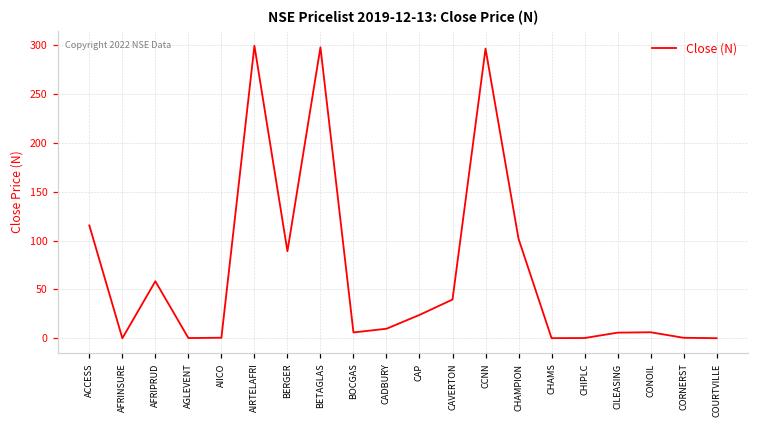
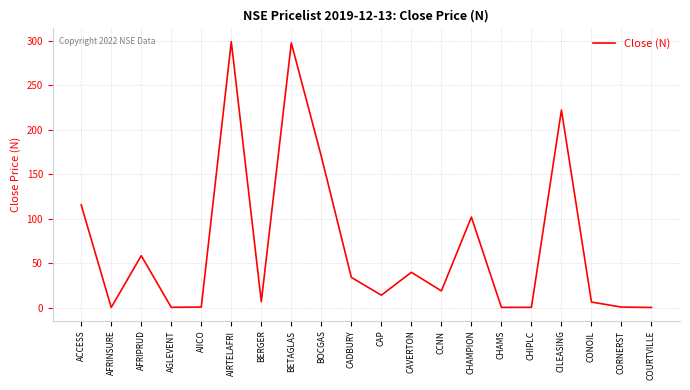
  {
    "ACCESS": 120,
    "AFRINSURE": 0,
    "AFRIPRUD": 60,
    "AGLEVENT": 0,
    "AIICO": 0,
    "AIRTELAFRI": 300,
-   "BERGER": 90,
+   "BERGER": 10,
    "BETAGLAS": 300,
-   "BOCGAS": 10,
-   "CADBURY": 10,
-   "CAP": 20,
+   "BOCGAS": 170,
+   "CADBURY": 30,
+   "CAP": 10,
    "CAVERTON": 40,
-   "CCNN": 300,
+   "CCNN": 20,
    "CHAMPION": 100,
    "CHAMS": 0,
    "CHIPLC": 0,
-   "CILEASING": 10,
+   "CILEASING": 220,
    "CONOIL": 10,
    "CORNERST": 0,
    "COURTVILLE": 0
  }
